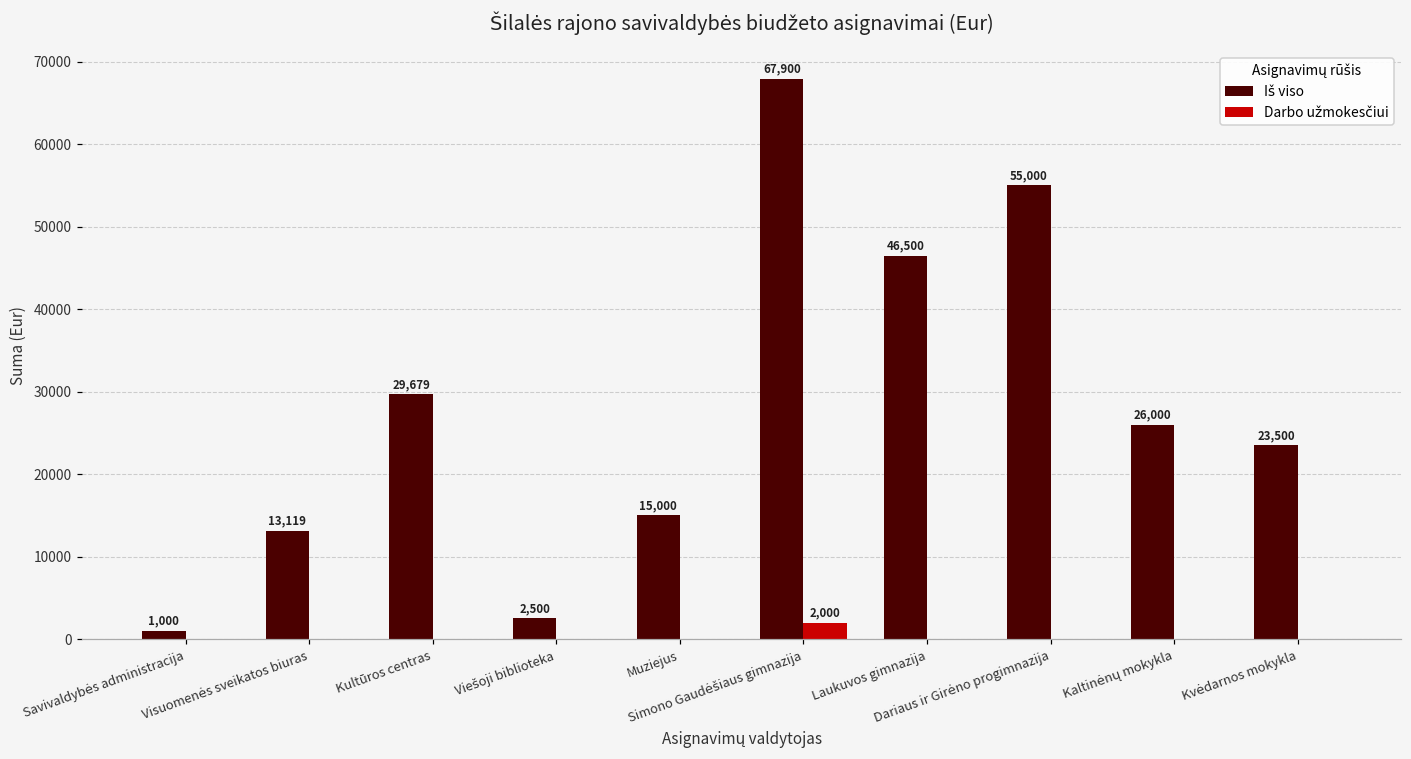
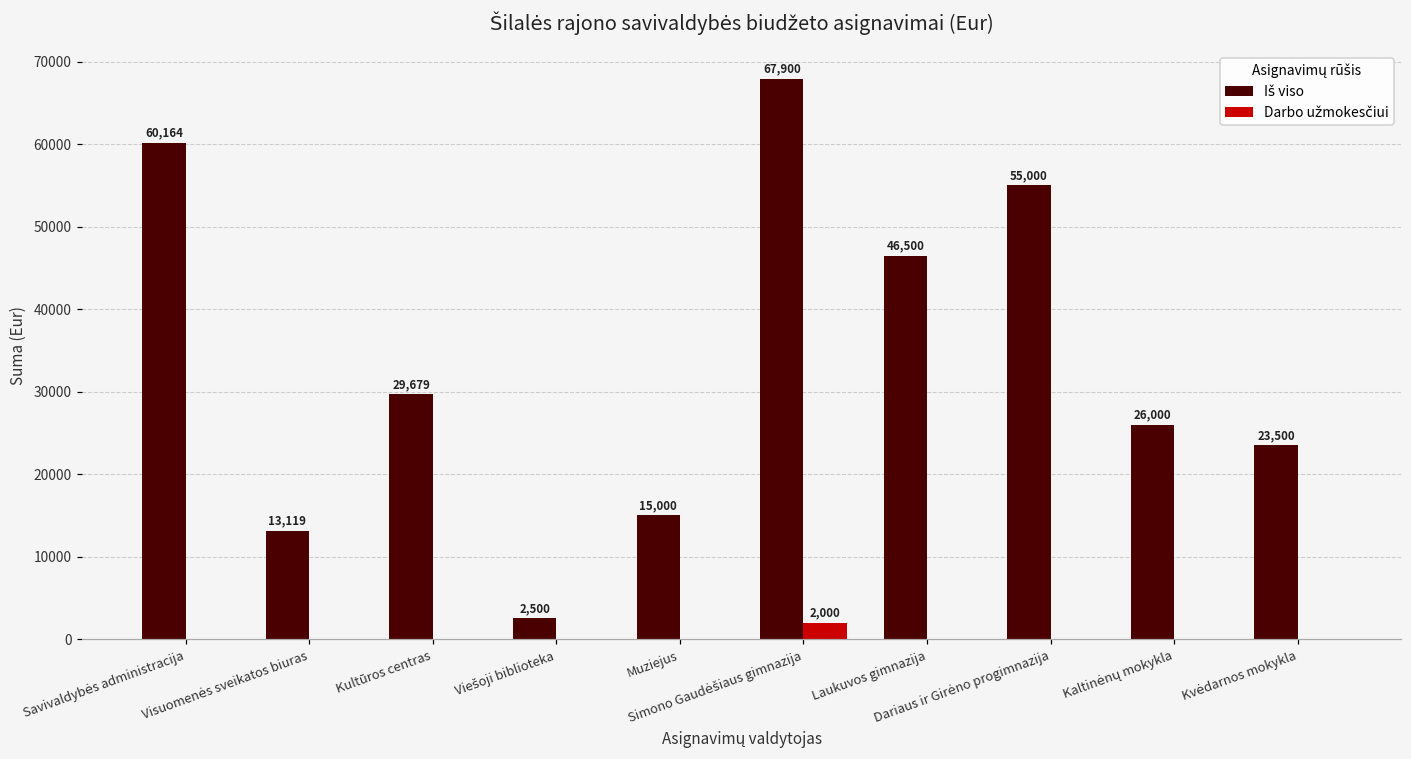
  {
    "Iš viso": {
-     "Savivaldybės administracija": "1,000",
+     "Savivaldybės administracija": "60,164",
      "Visuomenės sveikatos biuras": "13,119",
      "Kultūros centras": "29,679",
      "Viešoji biblioteka": "2,500",
      "Muziejus": "15,000",
      "Simono Gaudėšiaus gimnazija": "67,900",
      "Laukuvos gimnazija": "46,500",
      "Dariaus ir Girėno progimnazija": "55,000",
      "Kaltinėnų mokykla": "26,000",
      "Kvėdarnos mokykla": "23,500"
    },
    "Darbo užmokesčiui": {
      "Simono Gaudėšiaus gimnazija": "2,000"
    }
  }
